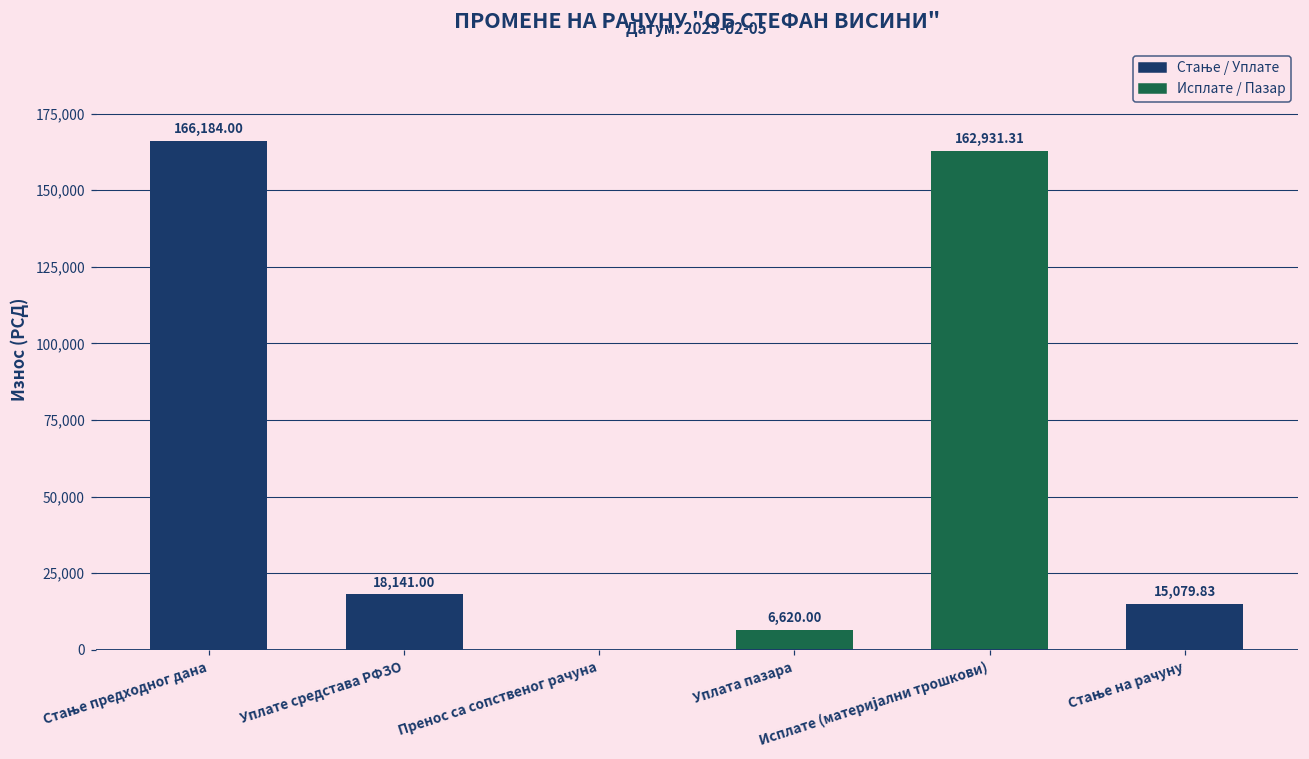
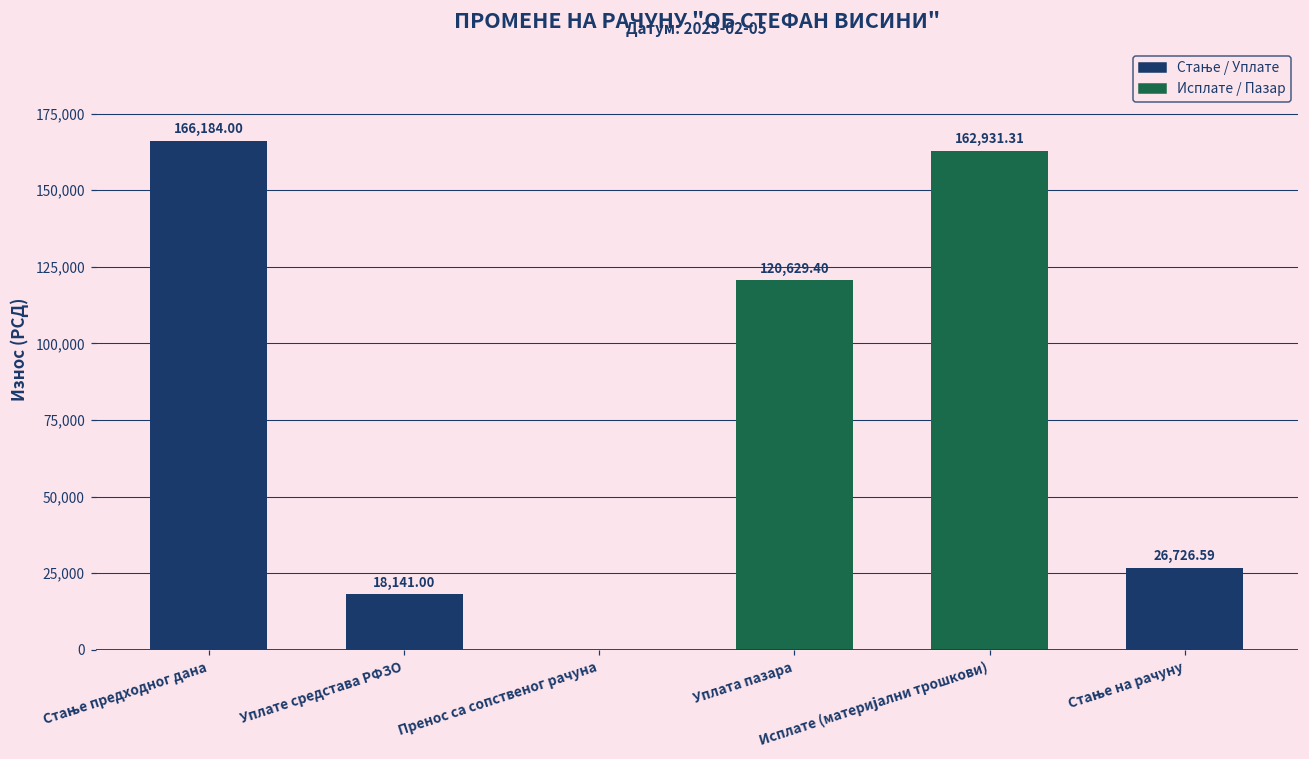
  {
    "Стање предходног дана": "166,184.00",
    "Уплате средстава РФЗО": "18,141.00",
-   "Уплата пазара": "6,620.00",
+   "Уплата пазара": "120,629.40",
    "Исплате (материјални трошкови)": "162,931.31",
-   "Стање на рачуну": "15,079.83"
+   "Стање на рачуну": "26,726.59"
  }
